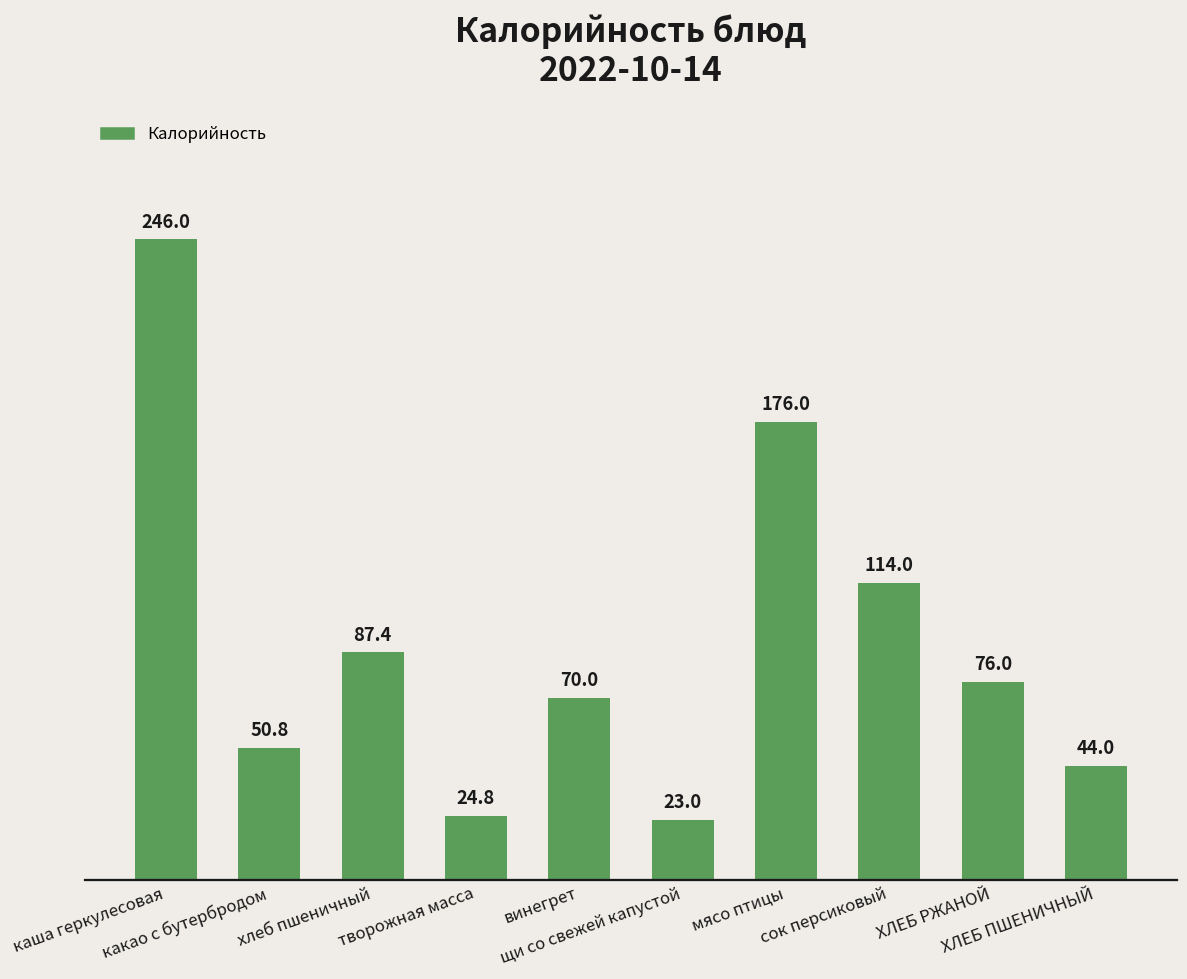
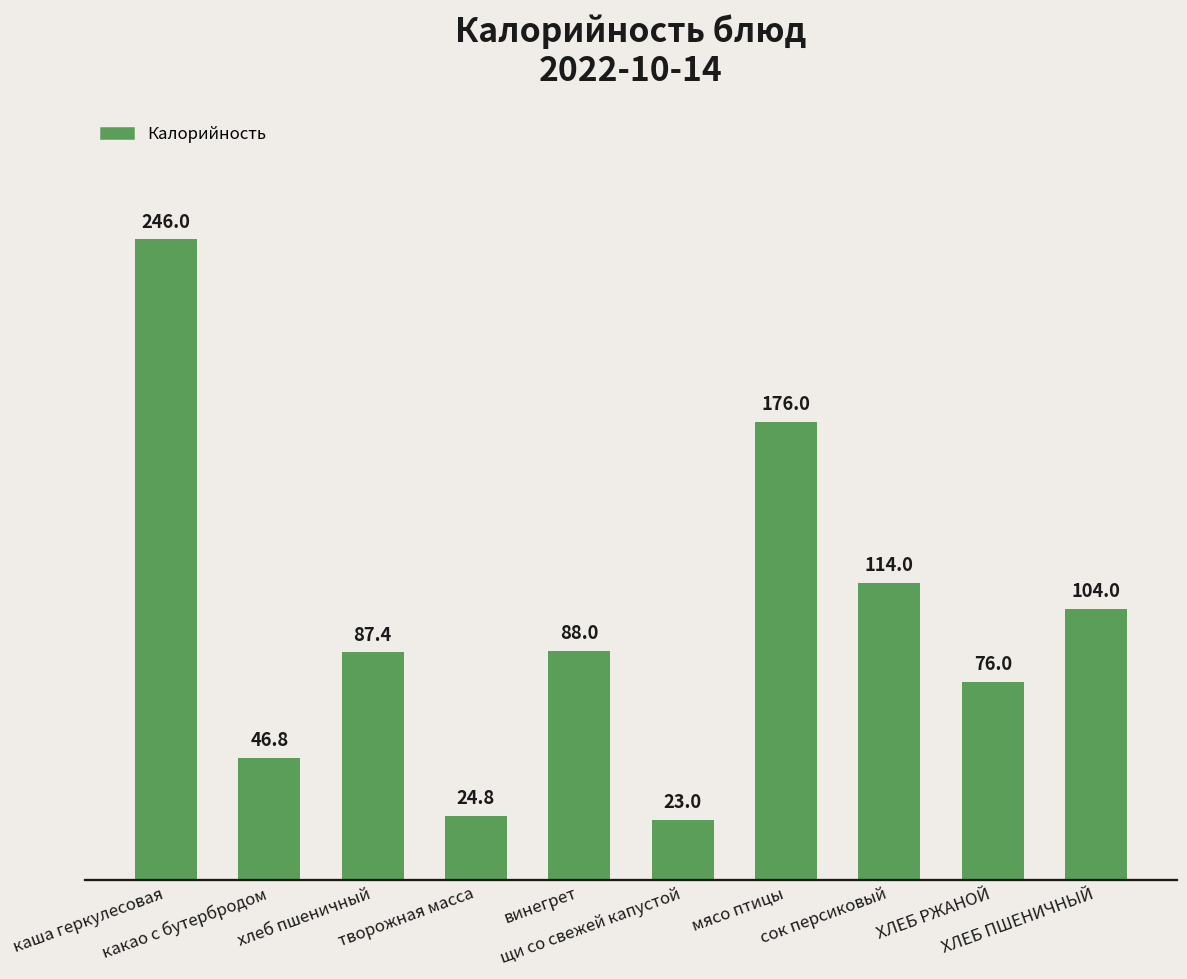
  {
    "каша геркулесовая": 246.0,
-   "какао с бутербродом": 50.8,
+   "какао с бутербродом": 46.8,
    "хлеб пшеничный": 87.4,
    "творожная масса": 24.8,
-   "винегрет": 70.0,
+   "винегрет": 88.0,
    "щи со свежей капустой": 23.0,
    "мясо птицы": 176.0,
    "сок персиковый": 114.0,
    "ХЛЕБ РЖАНОЙ": 76.0,
-   "ХЛЕБ ПШЕНИЧНЫЙ": 44.0
+   "ХЛЕБ ПШЕНИЧНЫЙ": 104.0
  }
